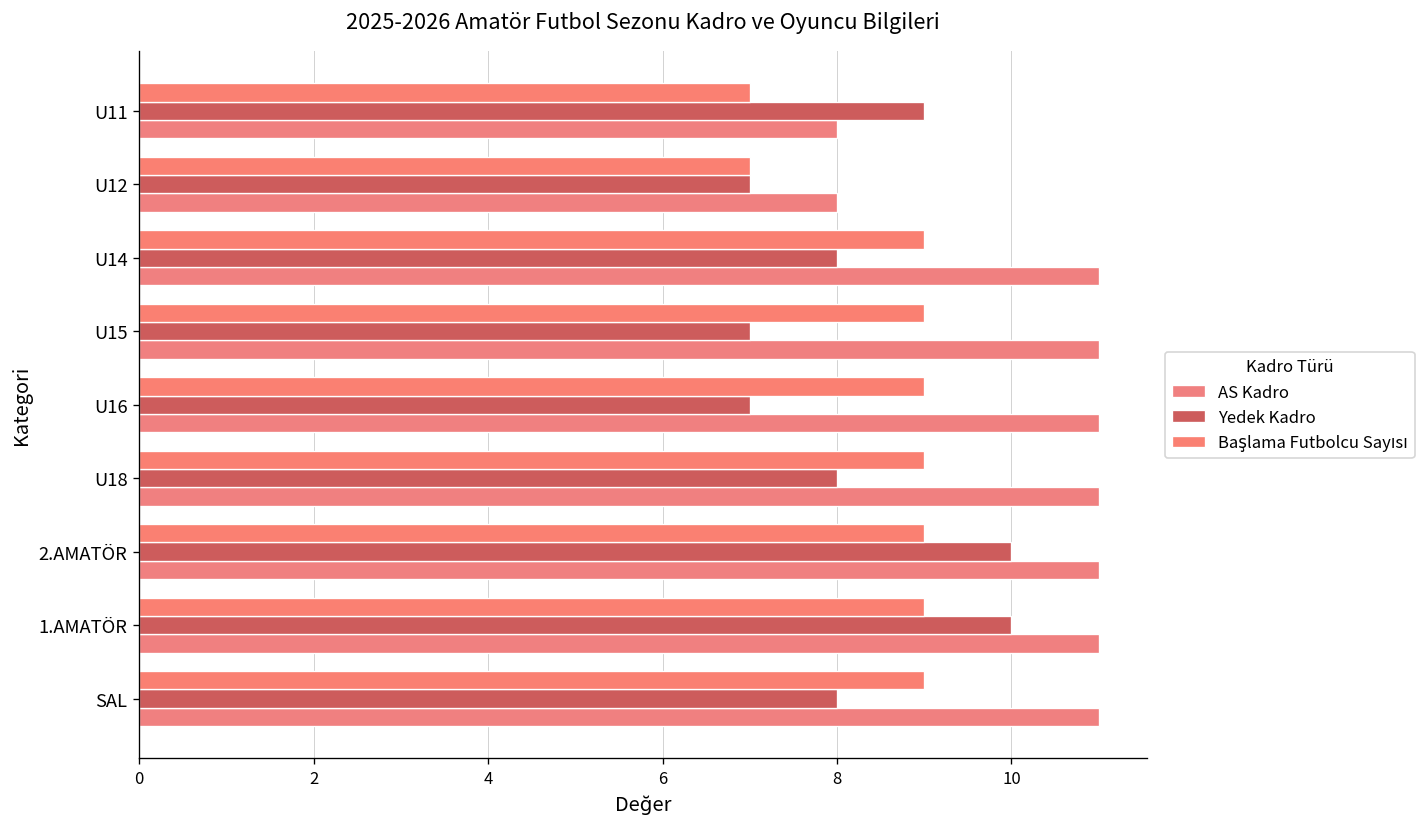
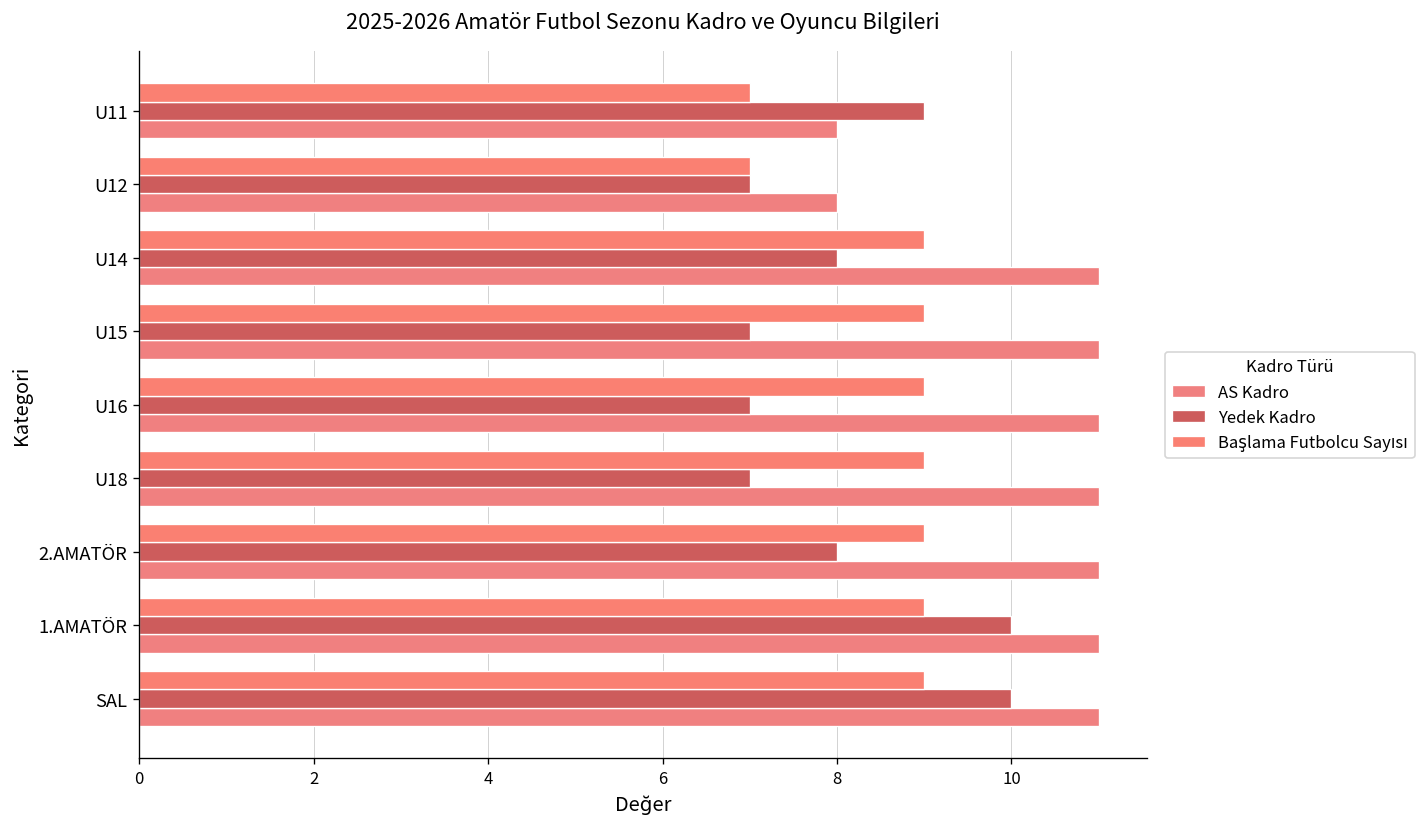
  {
    "Yedek Kadro": {
      "U11": 9,
      "U12": 7,
      "U14": 8,
      "U15": 7,
      "U16": 7,
-     "U18": 8,
-     "2.AMATÖR": 10,
+     "U18": 7,
+     "2.AMATÖR": 8,
      "1.AMATÖR": 10,
-     "SAL": 8
+     "SAL": 10
    }
  }
